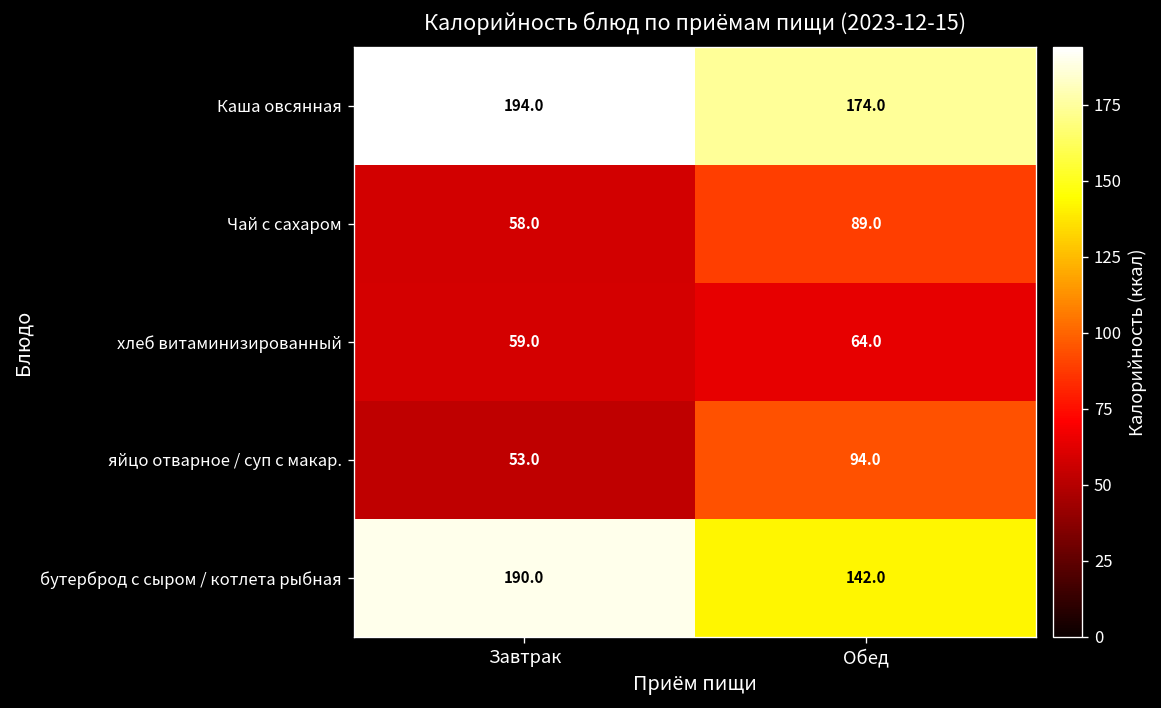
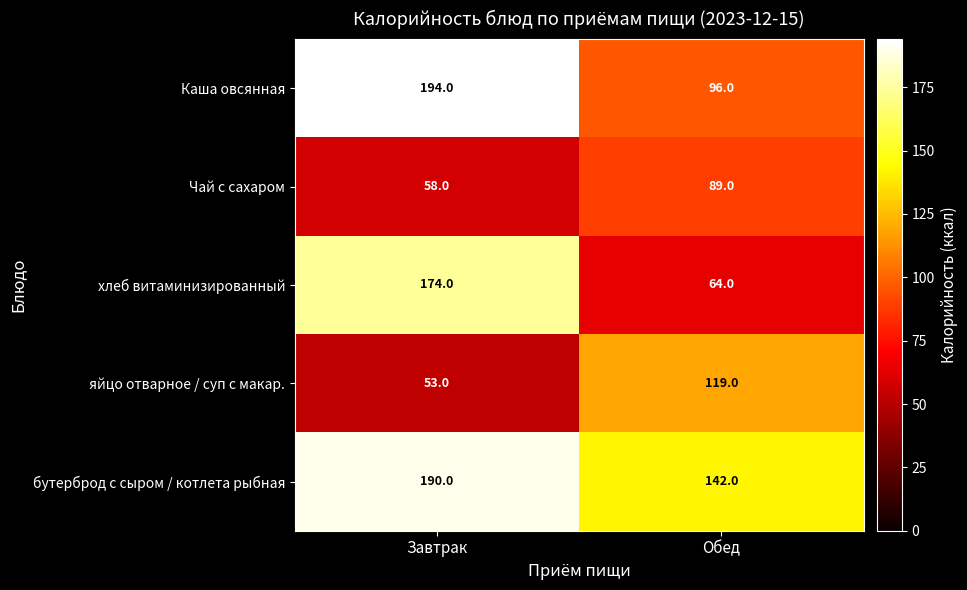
  {
    "Каша овсянная": {
      "Завтрак": 194.0,
-     "Обед": 174.0
+     "Обед": 96.0
    },
    "Чай с сахаром": {
      "Завтрак": 58.0,
      "Обед": 89.0
    },
    "хлеб витаминизированный": {
-     "Завтрак": 59.0,
+     "Завтрак": 174.0,
      "Обед": 64.0
    },
    "яйцо отварное / суп с макар.": {
      "Завтрак": 53.0,
-     "Обед": 94.0
+     "Обед": 119.0
    },
    "бутерброд с сыром / котлета рыбная": {
      "Завтрак": 190.0,
      "Обед": 142.0
    }
  }
